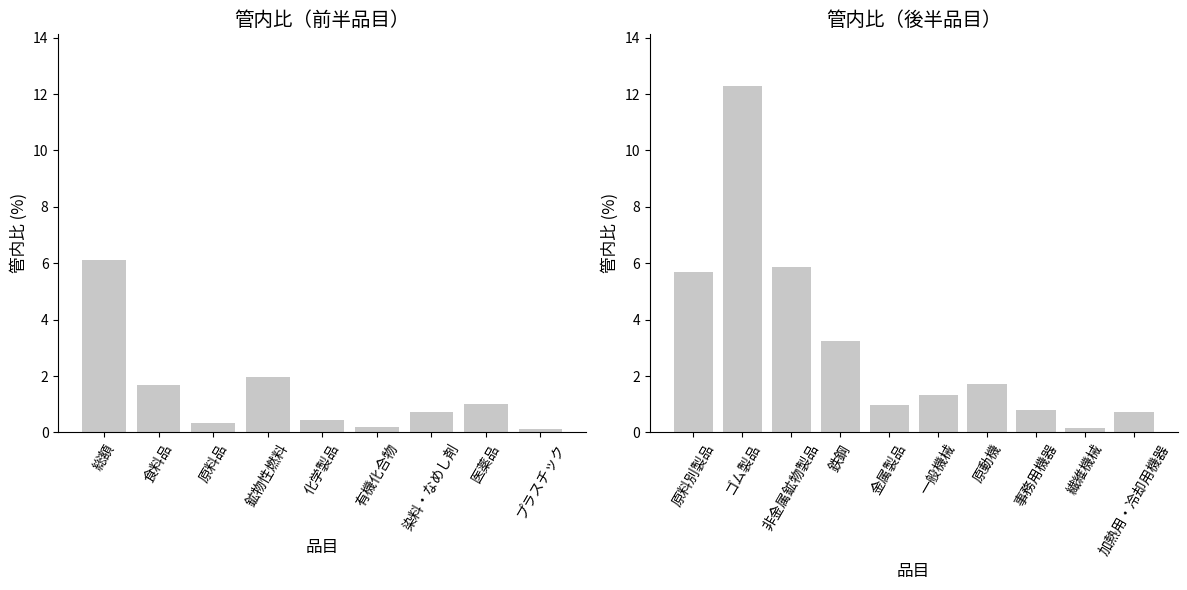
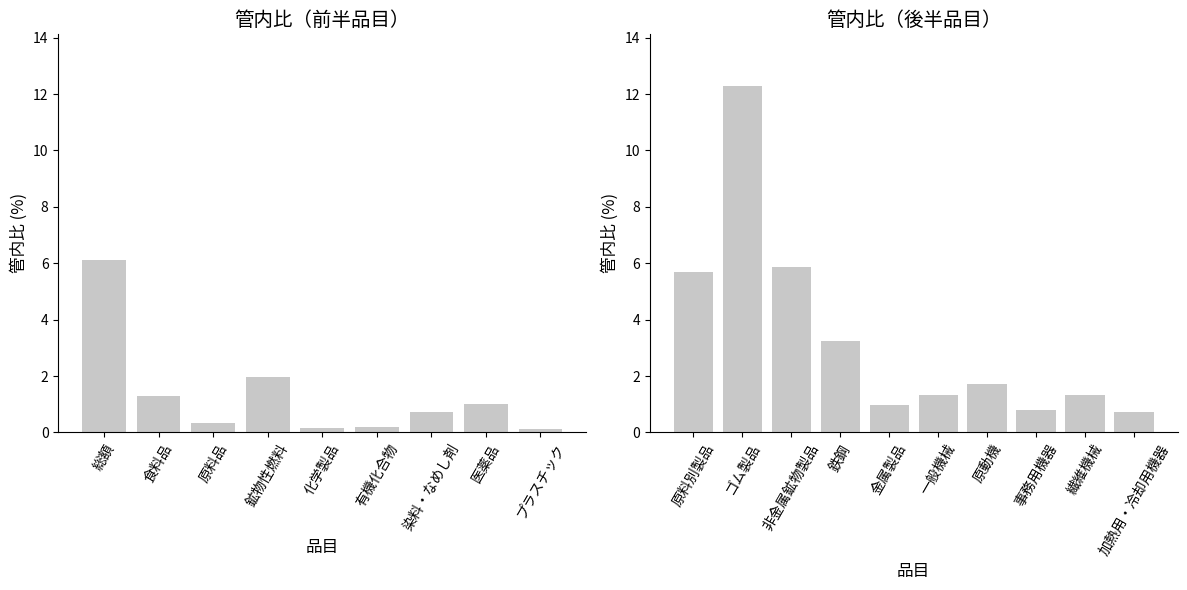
  {
    "管内比（前半品目）": {
      "総額": 6.1,
-     "食料品": 1.7,
+     "食料品": 1.3,
      "原料品": 0.3,
      "鉱物性燃料": 2.0,
-     "化学製品": 0.5,
+     "化学製品": 0.1,
      "有機化合物": 0.2,
      "染料・なめし剤": 0.7,
      "医薬品": 1.0,
      "プラスチック": 0.1
    },
    "管内比（後半品目）": {
      "原料別製品": 5.7,
      "ゴム製品": 12.3,
      "非金属鉱物製品": 5.9,
      "鉄鋼": 3.2,
      "金属製品": 1.0,
      "一般機械": 1.3,
      "原動機": 1.7,
      "事務用機器": 0.8,
-     "繊維機械": 0.2,
+     "繊維機械": 1.3,
      "加熱用・冷却用機器": 0.7
    }
  }
